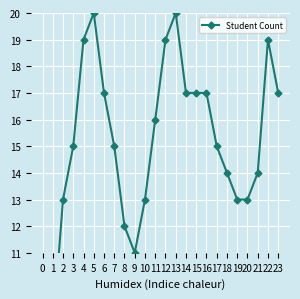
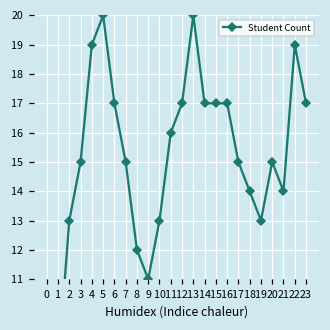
  {
    "2": 13,
    "3": 15,
    "4": 19,
    "5": 20,
    "6": 17,
    "7": 15,
    "8": 12,
    "9": 11,
    "10": 13,
    "11": 16,
-   "12": 19,
+   "12": 17,
    "13": 20,
    "14": 17,
    "15": 17,
    "16": 17,
    "17": 15,
    "18": 14,
    "19": 13,
-   "20": 13,
+   "20": 15,
    "21": 14,
    "22": 19,
    "23": 17
  }
